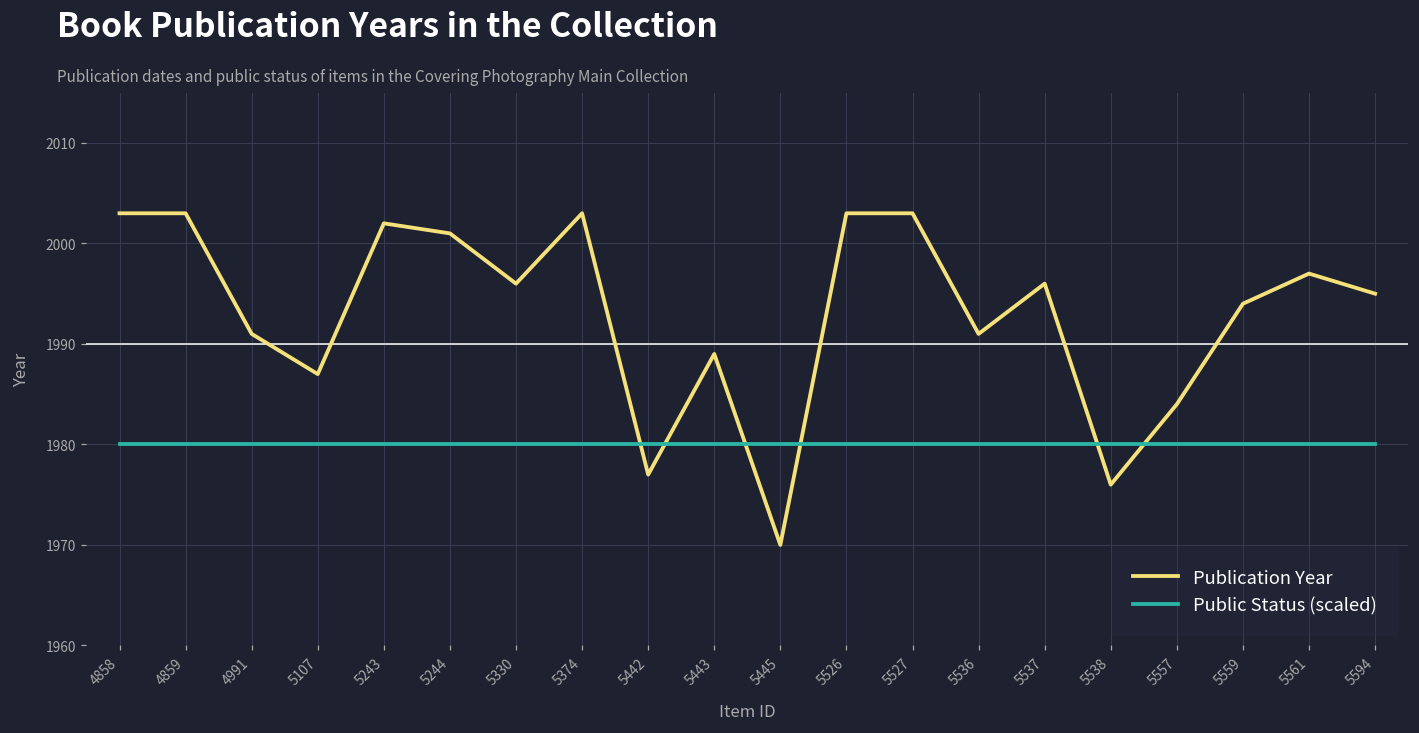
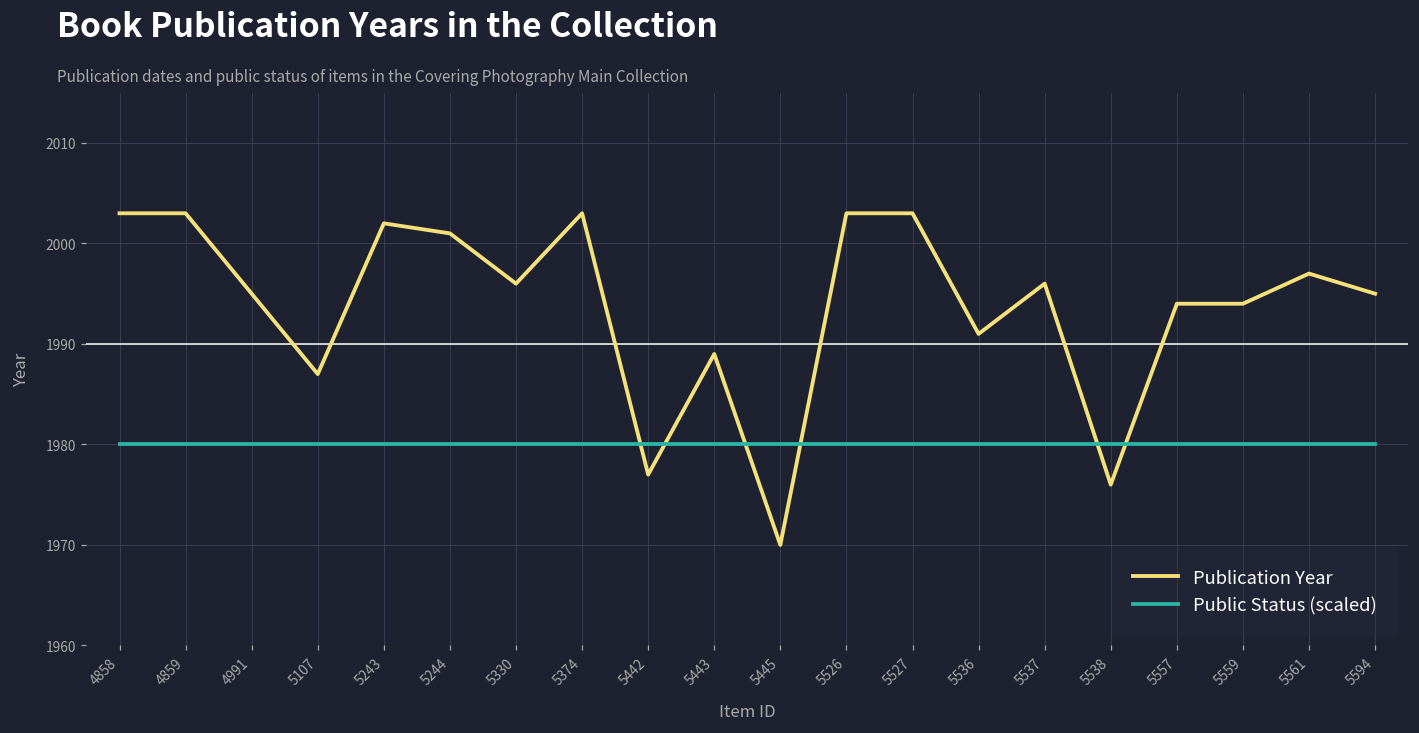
  {
    "Publication Year": {
      "4858": 2003,
      "4859": 2003,
-     "4991": 1991,
+     "4991": 1995,
      "5107": 1987,
      "5243": 2002,
      "5244": 2001,
      "5330": 1996,
      "5374": 2003,
      "5442": 1977,
      "5443": 1989,
      "5445": 1970,
      "5526": 2003,
      "5527": 2003,
      "5536": 1991,
      "5537": 1996,
      "5538": 1976,
-     "5557": 1984,
+     "5557": 1994,
      "5559": 1994,
      "5561": 1997,
      "5594": 1995
    },
    "Public Status (scaled)": {
      "4858": 1980,
      "4859": 1980,
      "4991": 1980,
      "5107": 1980,
      "5243": 1980,
      "5244": 1980,
      "5330": 1980,
      "5374": 1980,
      "5442": 1980,
      "5443": 1980,
      "5445": 1980,
      "5526": 1980,
      "5527": 1980,
      "5536": 1980,
      "5537": 1980,
      "5538": 1980,
      "5557": 1980,
      "5559": 1980,
      "5561": 1980,
      "5594": 1980
    }
  }
